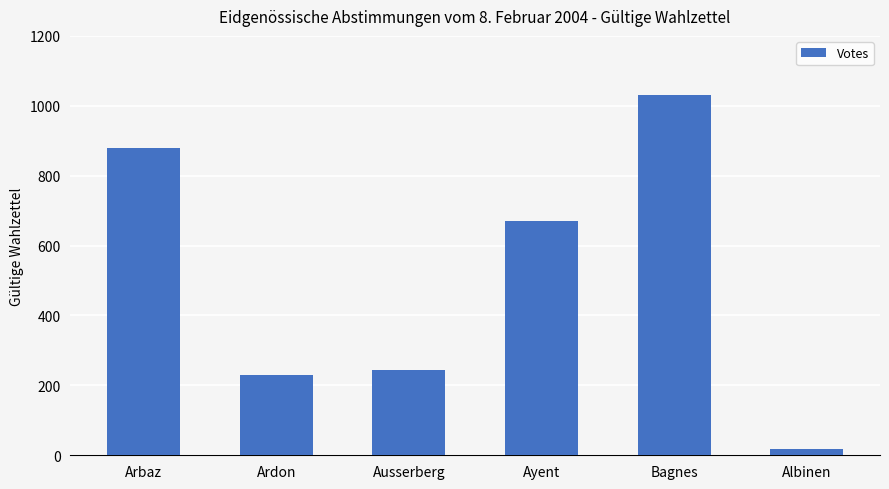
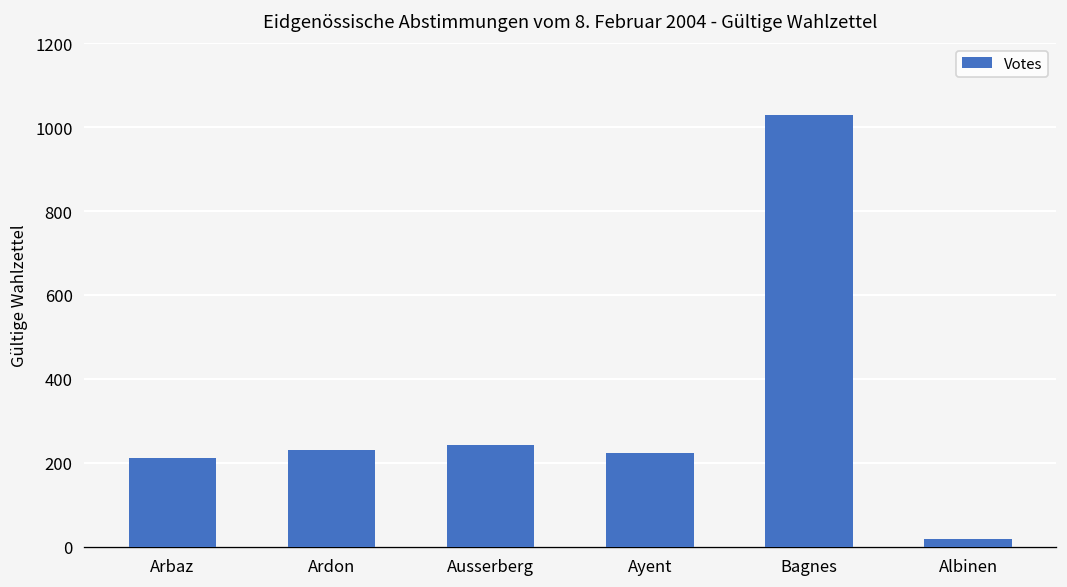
  {
-   "Arbaz": 880,
+   "Arbaz": 210,
    "Ardon": 230,
    "Ausserberg": 240,
-   "Ayent": 670,
+   "Ayent": 220,
    "Bagnes": 1030,
    "Albinen": 20
  }
